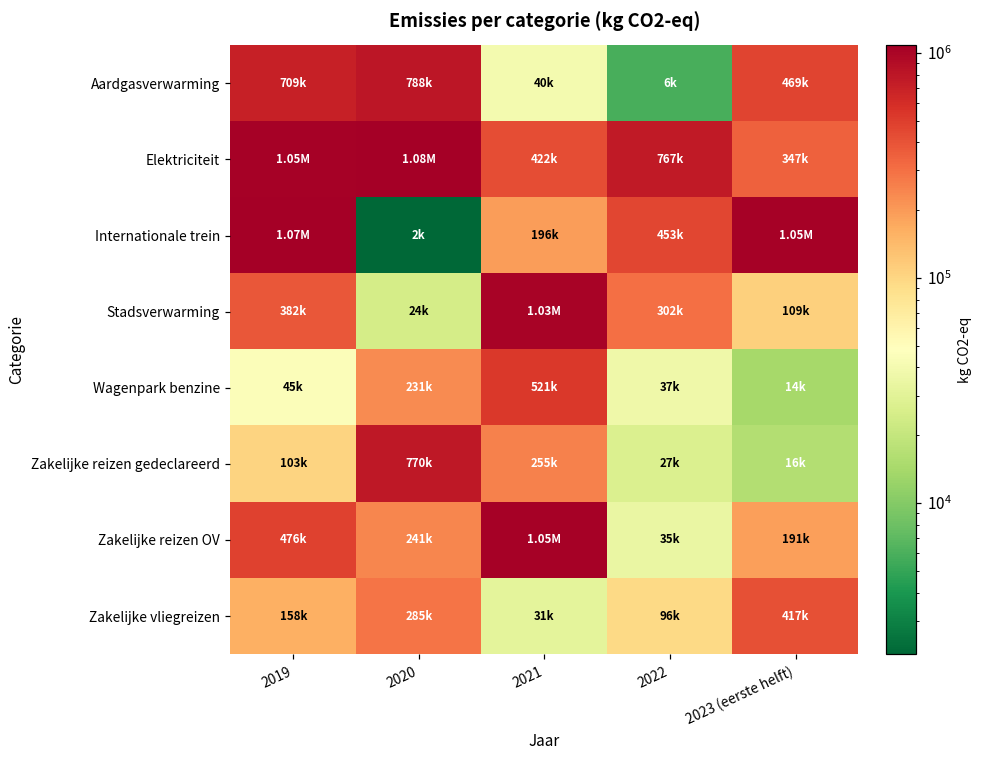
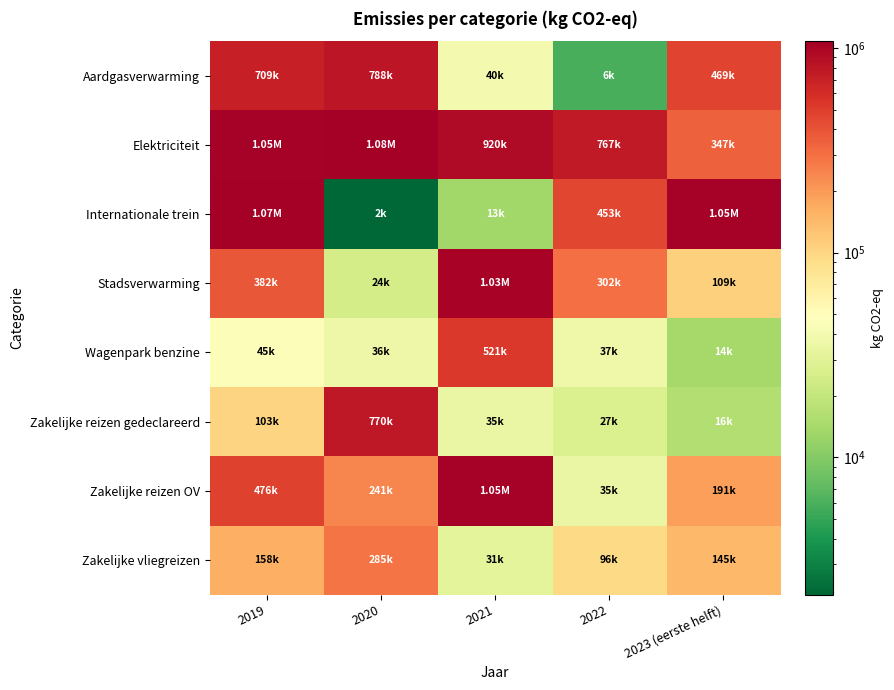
  {
    "Aardgasverwarming": {
      "2019": "709k",
      "2020": "788k",
      "2021": "40k",
      "2022": "6k",
      "2023 (eerste helft)": "469k"
    },
    "Elektriciteit": {
      "2019": "1.05M",
      "2020": "1.08M",
-     "2021": "422k",
+     "2021": "920k",
      "2022": "767k",
      "2023 (eerste helft)": "347k"
    },
    "Internationale trein": {
      "2019": "1.07M",
      "2020": "2k",
-     "2021": "196k",
+     "2021": "13k",
      "2022": "453k",
      "2023 (eerste helft)": "1.05M"
    },
    "Stadsverwarming": {
      "2019": "382k",
      "2020": "24k",
      "2021": "1.03M",
      "2022": "302k",
      "2023 (eerste helft)": "109k"
    },
    "Wagenpark benzine": {
      "2019": "45k",
-     "2020": "231k",
+     "2020": "36k",
      "2021": "521k",
      "2022": "37k",
      "2023 (eerste helft)": "14k"
    },
    "Zakelijke reizen gedeclareerd": {
      "2019": "103k",
      "2020": "770k",
-     "2021": "255k",
+     "2021": "35k",
      "2022": "27k",
      "2023 (eerste helft)": "16k"
    },
    "Zakelijke reizen OV": {
      "2019": "476k",
      "2020": "241k",
      "2021": "1.05M",
      "2022": "35k",
      "2023 (eerste helft)": "191k"
    },
    "Zakelijke vliegreizen": {
      "2019": "158k",
      "2020": "285k",
      "2021": "31k",
      "2022": "96k",
-     "2023 (eerste helft)": "417k"
+     "2023 (eerste helft)": "145k"
    }
  }
